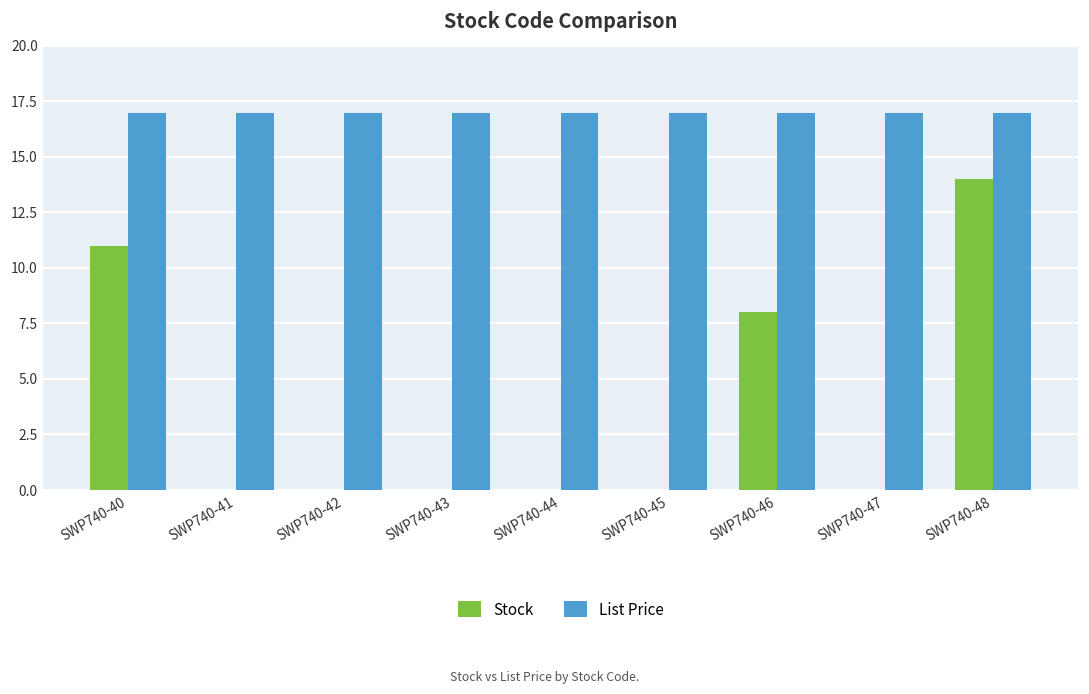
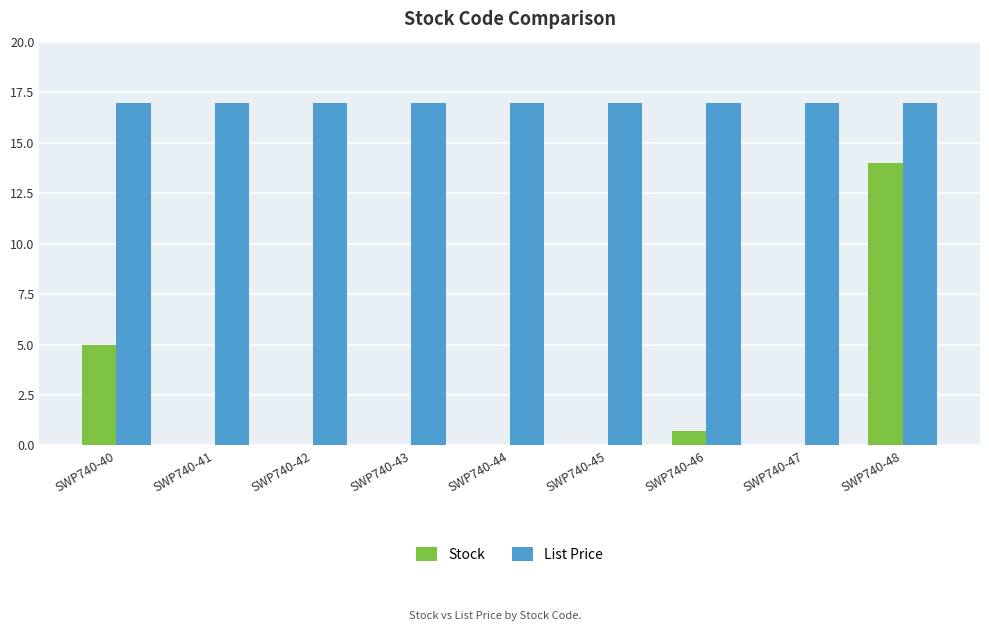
  {
    "Stock": {
-     "SWP740-40": 11,
+     "SWP740-40": 5,
      "SWP740-41": 0.0,
      "SWP740-42": 0.0,
      "SWP740-43": 0.0,
      "SWP740-44": 0.0,
      "SWP740-45": 0.0,
-     "SWP740-46": 8.0,
+     "SWP740-46": 0.7,
      "SWP740-47": 0.0,
      "SWP740-48": 14.0
    },
    "List Price": {
      "SWP740-40": 17.0,
      "SWP740-41": 17.0,
      "SWP740-42": 17.0,
      "SWP740-43": 17.0,
      "SWP740-44": 17.0,
      "SWP740-45": 17.0,
      "SWP740-46": 17.0,
      "SWP740-47": 17.0,
      "SWP740-48": 17.0
    }
  }
